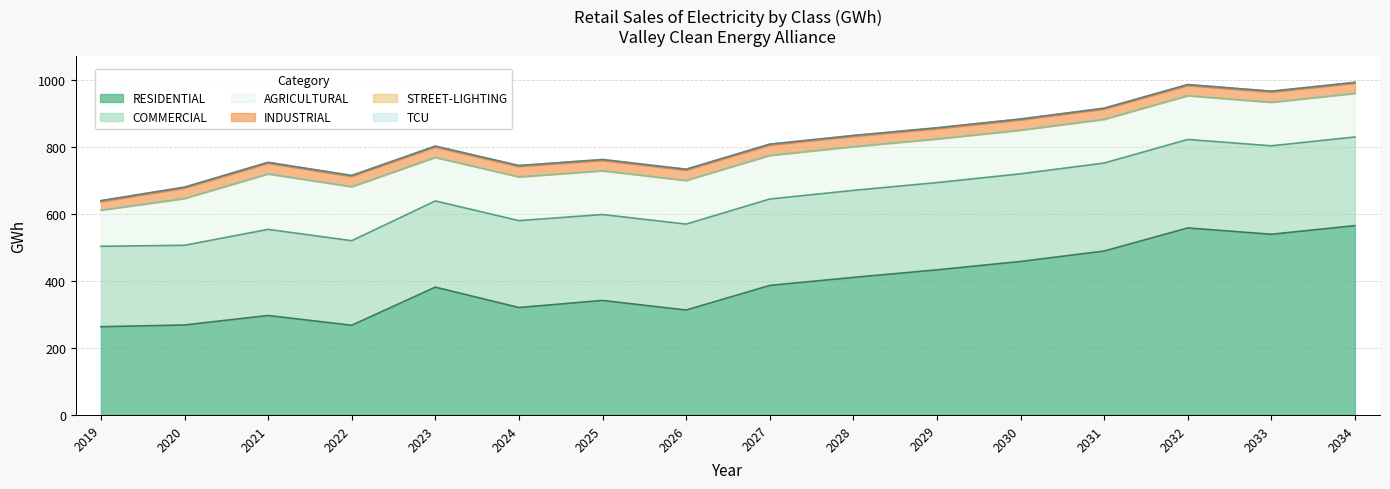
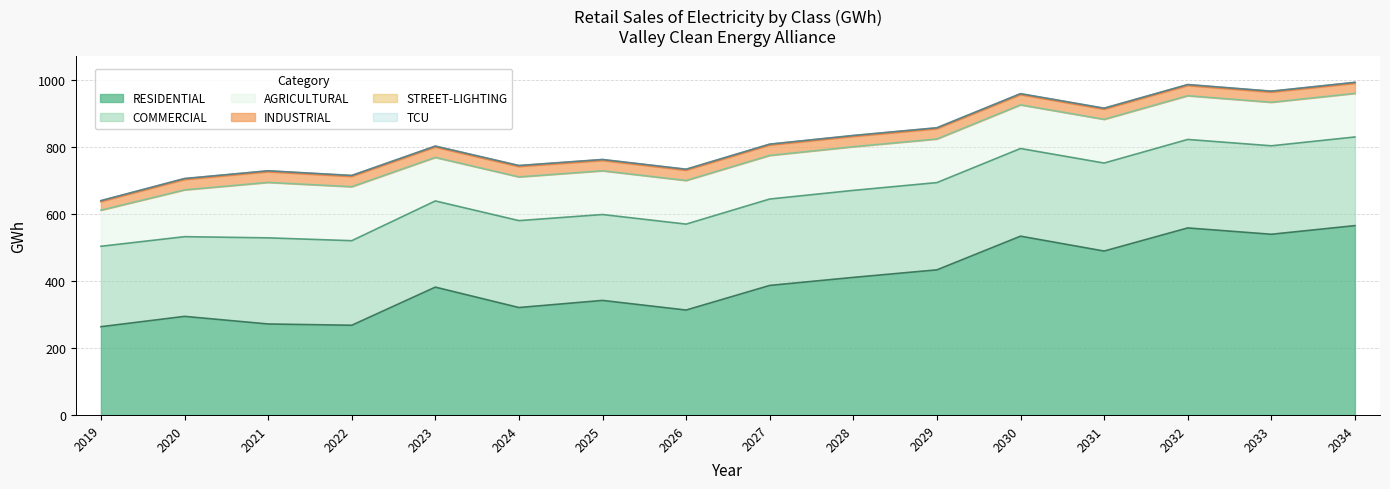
  {
    "RESIDENTIAL": {
      "2019": 260,
-     "2020": 270,
-     "2021": 300,
+     "2020": 290,
+     "2021": 270,
      "2022": 270,
      "2023": 380,
      "2024": 320,
      "2025": 340,
      "2026": 310,
      "2027": 390,
      "2028": 410,
      "2029": 430,
-     "2030": 460,
+     "2030": 530,
      "2031": 490,
      "2032": 560,
      "2033": 540,
      "2034": 570
    }
  }
